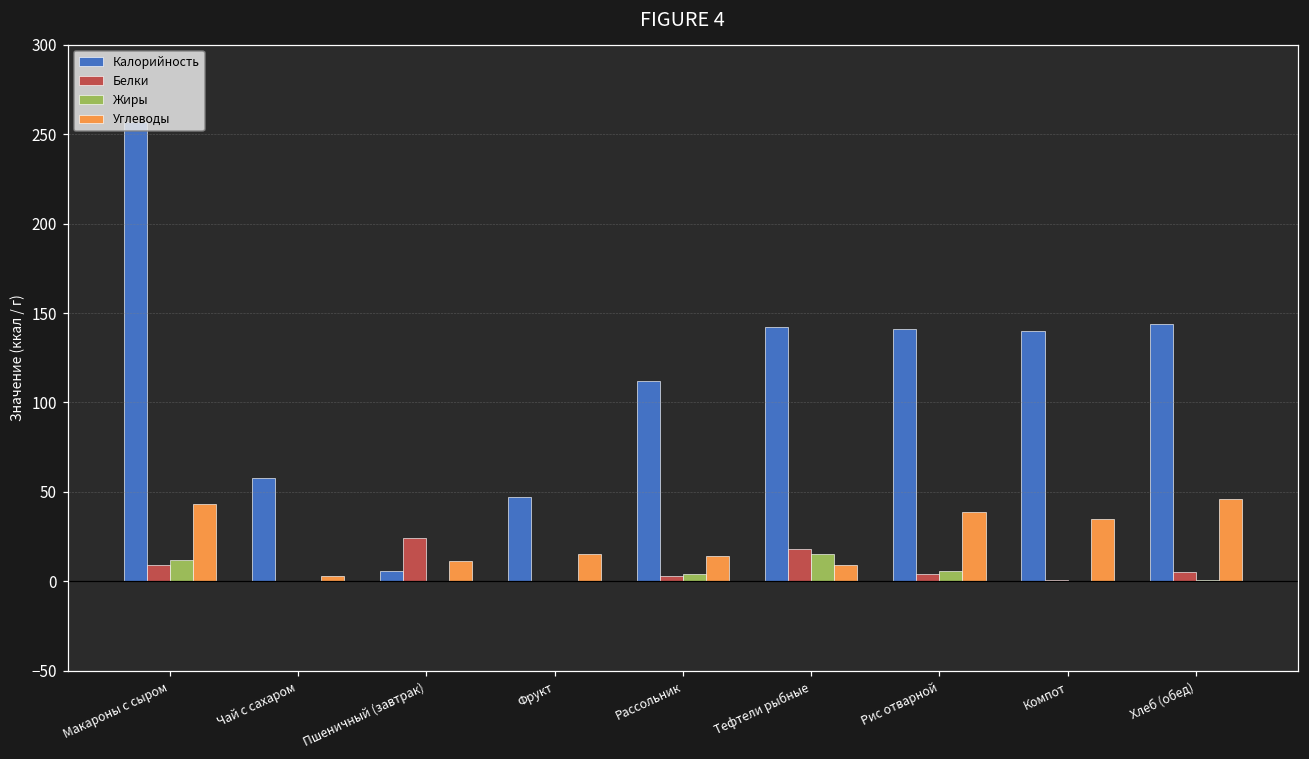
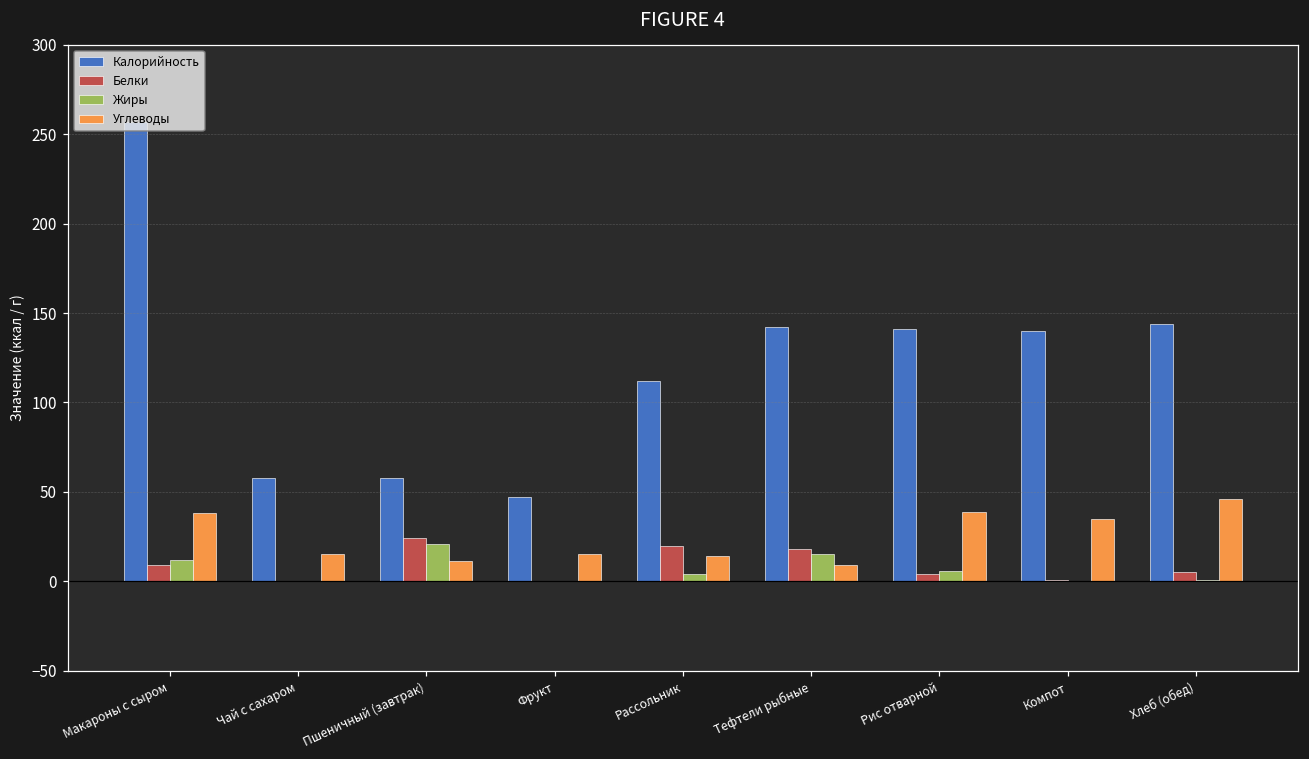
  {
    "Калорийность": {
      "Чай с сахаром": 58,
-     "Пшеничный (завтрак)": 6,
+     "Пшеничный (завтрак)": 58,
      "Фрукт": 47,
      "Рассольник": 112,
      "Тефтели рыбные": 142,
      "Рис отварной": 141,
      "Компот": 140,
      "Хлеб (обед)": 144
    },
    "Белки": {
      "Макароны с сыром": 9,
      "Чай с сахаром": 0,
      "Пшеничный (завтрак)": 24,
      "Фрукт": 0,
-     "Рассольник": 3,
+     "Рассольник": 20,
      "Тефтели рыбные": 18,
      "Рис отварной": 4,
      "Хлеб (обед)": 5
    },
    "Жиры": {
      "Макароны с сыром": 12,
      "Чай с сахаром": 0,
-     "Пшеничный (завтрак)": 0,
+     "Пшеничный (завтрак)": 21,
      "Фрукт": 0,
      "Рассольник": 4,
      "Тефтели рыбные": 15,
      "Рис отварной": 6,
      "Компот": 0
    },
    "Углеводы": {
-     "Макароны с сыром": 43,
-     "Чай с сахаром": 3,
+     "Макароны с сыром": 38,
+     "Чай с сахаром": 15,
      "Пшеничный (завтрак)": 12,
      "Фрукт": 15,
      "Рассольник": 14,
      "Тефтели рыбные": 9,
      "Рис отварной": 39,
      "Компот": 35,
      "Хлеб (обед)": 46
    }
  }
